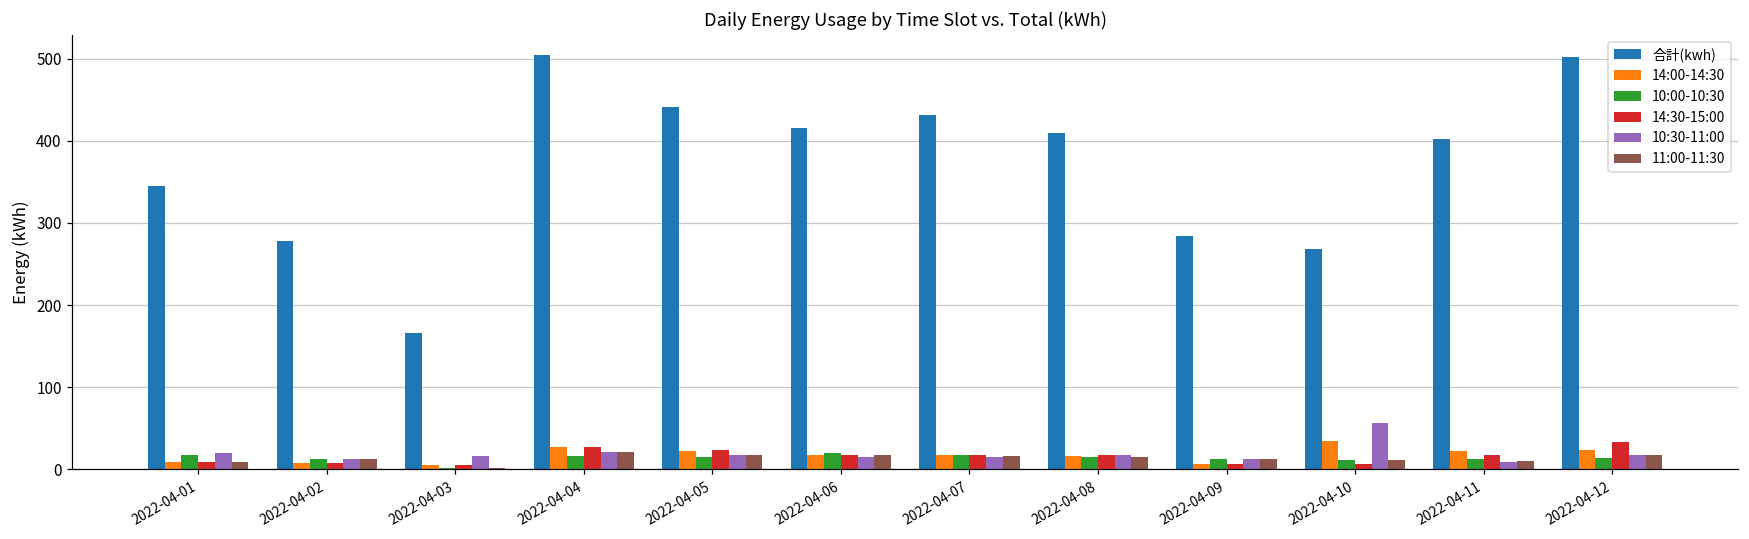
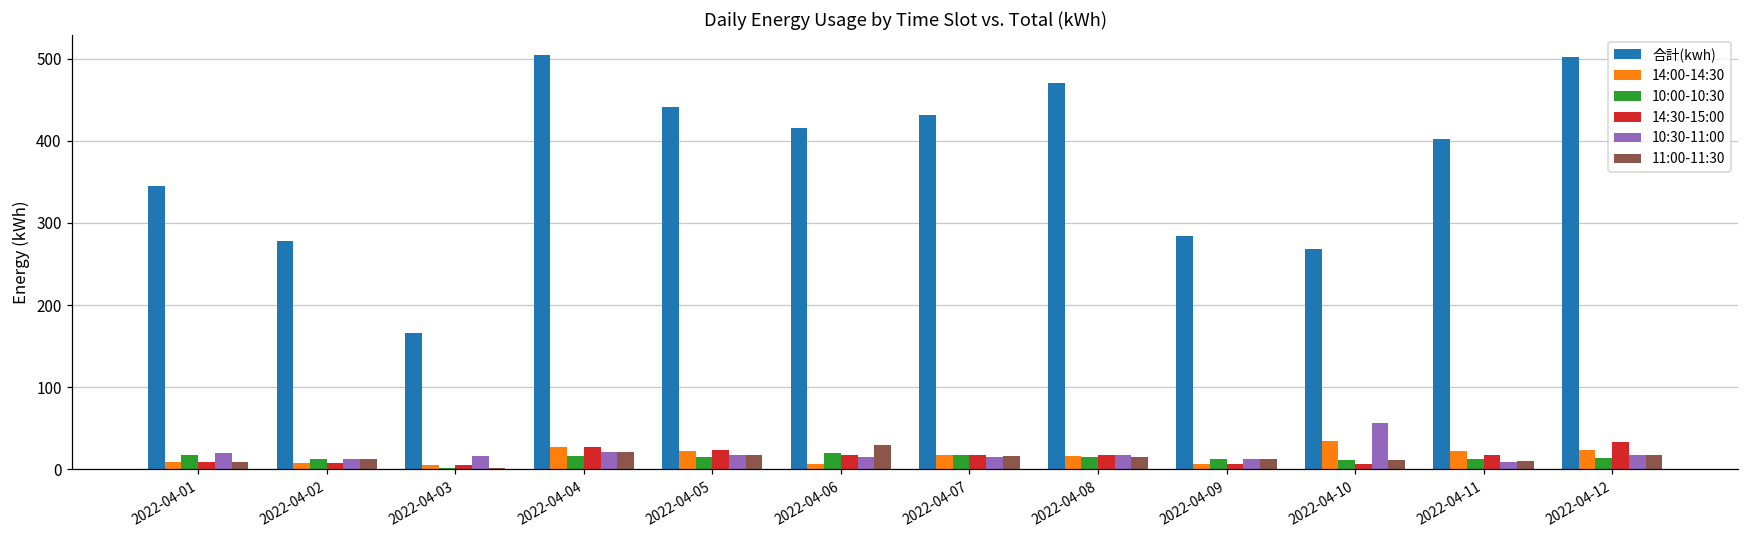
  {
    "合計(kwh)": {
      "2022-04-01": 350,
      "2022-04-02": 280,
      "2022-04-03": 170,
      "2022-04-04": 500,
      "2022-04-05": 440,
      "2022-04-06": 420,
      "2022-04-07": 430,
-     "2022-04-08": 410,
+     "2022-04-08": 470,
      "2022-04-09": 280,
      "2022-04-10": 270,
      "2022-04-11": 400,
      "2022-04-12": 500
    },
    "14:00-14:30": {
      "2022-04-01": 10,
      "2022-04-02": 10,
      "2022-04-03": 10,
      "2022-04-04": 30,
      "2022-04-05": 20,
-     "2022-04-06": 20,
+     "2022-04-06": 10,
      "2022-04-07": 20,
      "2022-04-08": 20,
      "2022-04-09": 10,
      "2022-04-10": 40,
      "2022-04-11": 20,
      "2022-04-12": 20
    },
    "10:00-10:30": {
      "2022-04-01": 20,
      "2022-04-02": 10,
      "2022-04-04": 20,
      "2022-04-05": 20,
      "2022-04-06": 20,
      "2022-04-07": 20,
      "2022-04-08": 20,
      "2022-04-09": 10,
      "2022-04-10": 10,
      "2022-04-11": 10,
      "2022-04-12": 10
    },
    "14:30-15:00": {
      "2022-04-01": 10,
      "2022-04-02": 10,
      "2022-04-03": 10,
      "2022-04-04": 30,
      "2022-04-05": 20,
      "2022-04-06": 20,
      "2022-04-07": 20,
      "2022-04-08": 20,
      "2022-04-09": 10,
      "2022-04-10": 10,
      "2022-04-11": 20,
      "2022-04-12": 30
    },
    "10:30-11:00": {
      "2022-04-01": 20,
      "2022-04-02": 10,
      "2022-04-03": 20,
      "2022-04-04": 20,
      "2022-04-05": 20,
      "2022-04-06": 20,
      "2022-04-07": 20,
      "2022-04-08": 20,
      "2022-04-09": 10,
      "2022-04-10": 60,
      "2022-04-11": 10,
      "2022-04-12": 20
    },
    "11:00-11:30": {
      "2022-04-01": 10,
      "2022-04-02": 10,
      "2022-04-04": 20,
      "2022-04-05": 20,
-     "2022-04-06": 20,
+     "2022-04-06": 30,
      "2022-04-07": 20,
      "2022-04-08": 20,
      "2022-04-09": 10,
      "2022-04-10": 10,
      "2022-04-11": 10,
      "2022-04-12": 20
    }
  }
